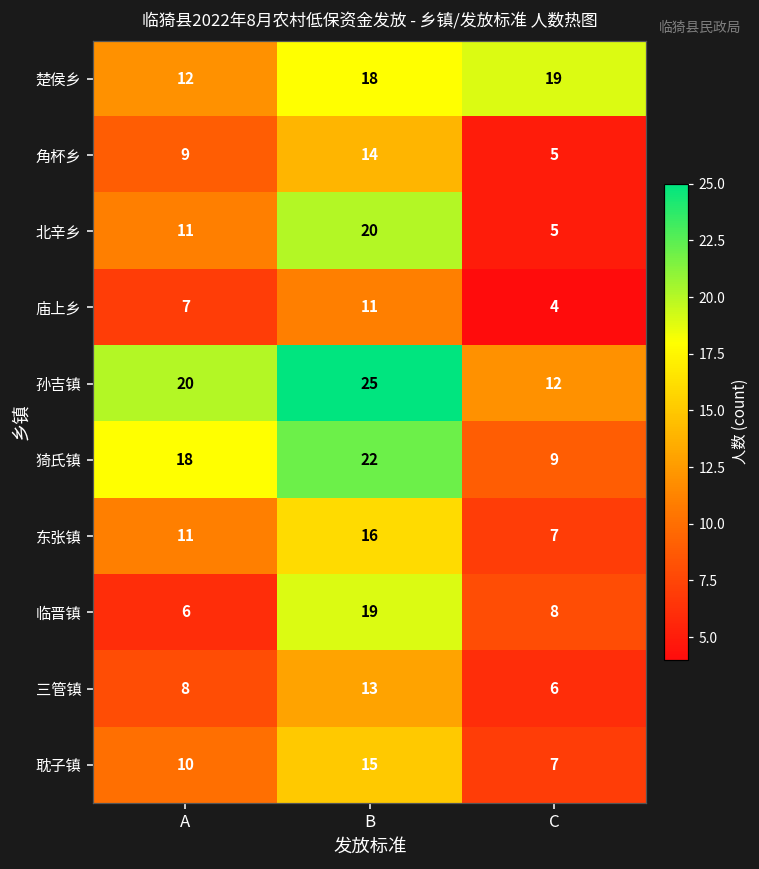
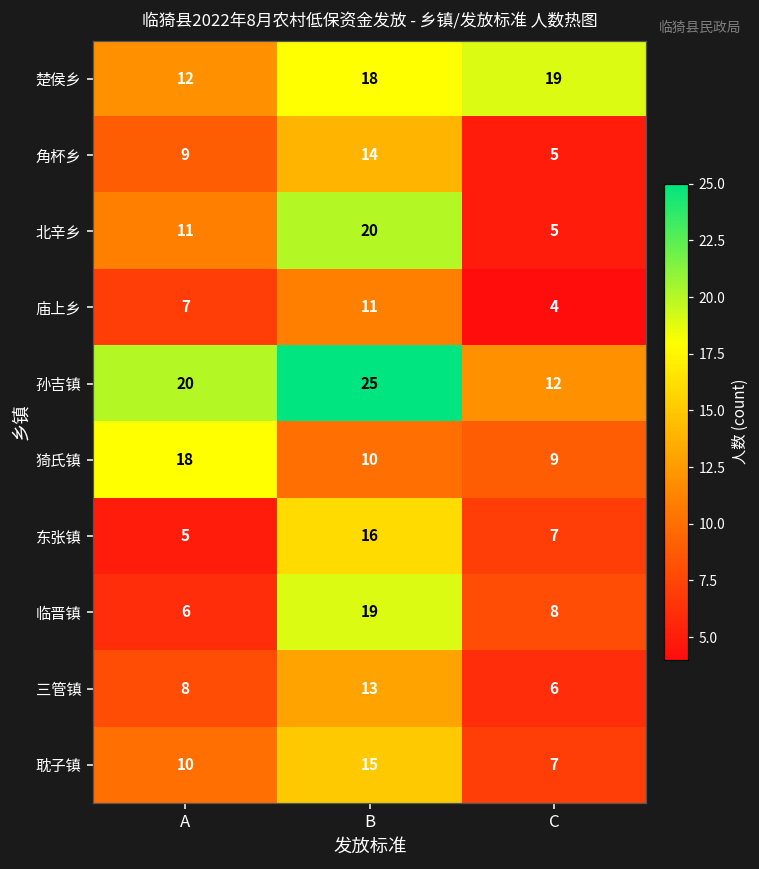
  {
    "楚侯乡": {
      "A": 12,
      "B": 18,
      "C": 19
    },
    "角杯乡": {
      "A": 9,
      "B": 14,
      "C": 5
    },
    "北辛乡": {
      "A": 11,
      "B": 20,
      "C": 5
    },
    "庙上乡": {
      "A": 7,
      "B": 11,
      "C": 4
    },
    "孙吉镇": {
      "A": 20,
      "B": 25,
      "C": 12
    },
    "猗氏镇": {
      "A": 18,
-     "B": 22,
+     "B": 10,
      "C": 9
    },
    "东张镇": {
-     "A": 11,
+     "A": 5,
      "B": 16,
      "C": 7
    },
    "临晋镇": {
      "A": 6,
      "B": 19,
      "C": 8
    },
    "三管镇": {
      "A": 8,
      "B": 13,
      "C": 6
    },
    "耽子镇": {
      "A": 10,
      "B": 15,
      "C": 7
    }
  }
